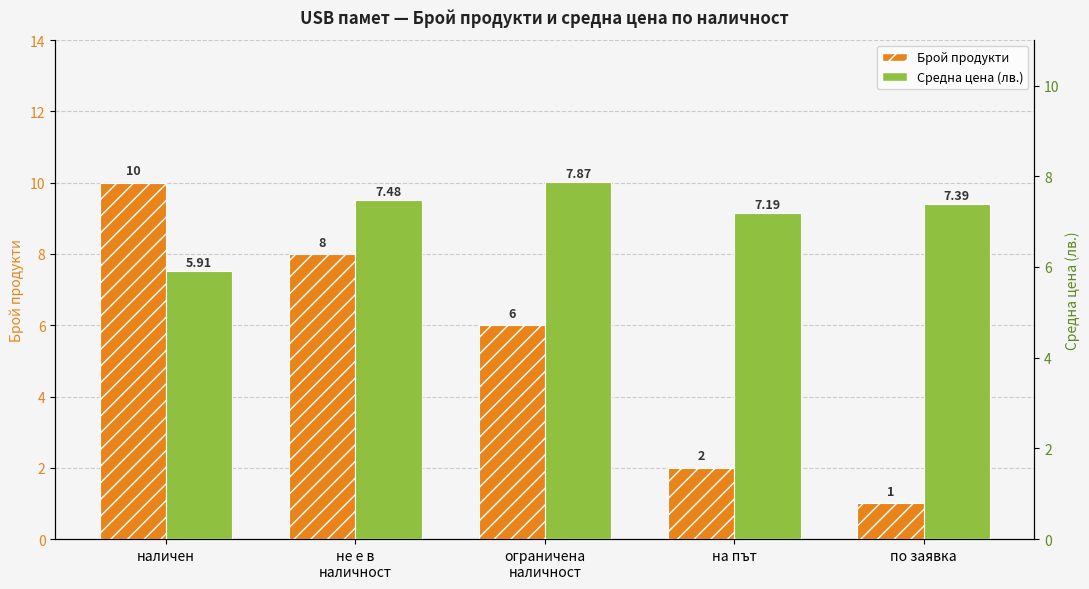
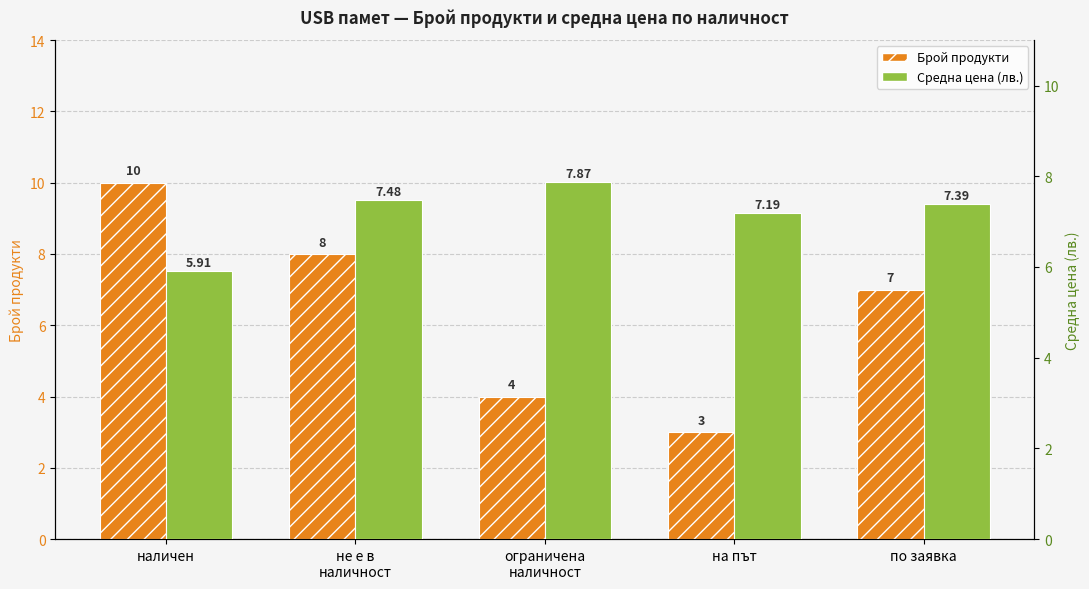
  {
    "Брой продукти": {
      "наличен": 10,
      "не е в наличност": 8,
-     "ограничена наличност": 6,
-     "на път": 2,
-     "по заявка": 1
+     "ограничена наличност": 4,
+     "на път": 3,
+     "по заявка": 7
    },
    "Средна цена (лв.)": {
      "наличен": 5.91,
      "не е в наличност": 7.48,
      "ограничена наличност": 7.87,
      "на път": 7.19,
      "по заявка": 7.39
    }
  }
